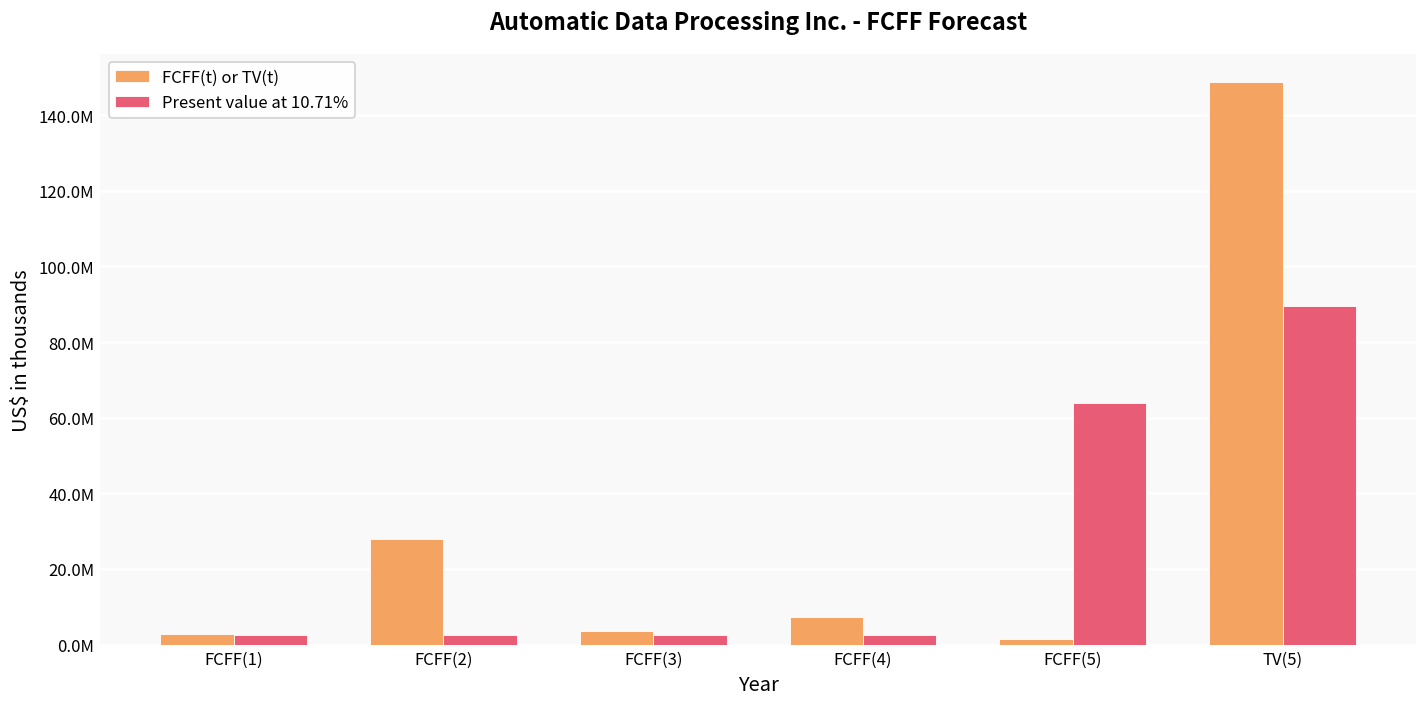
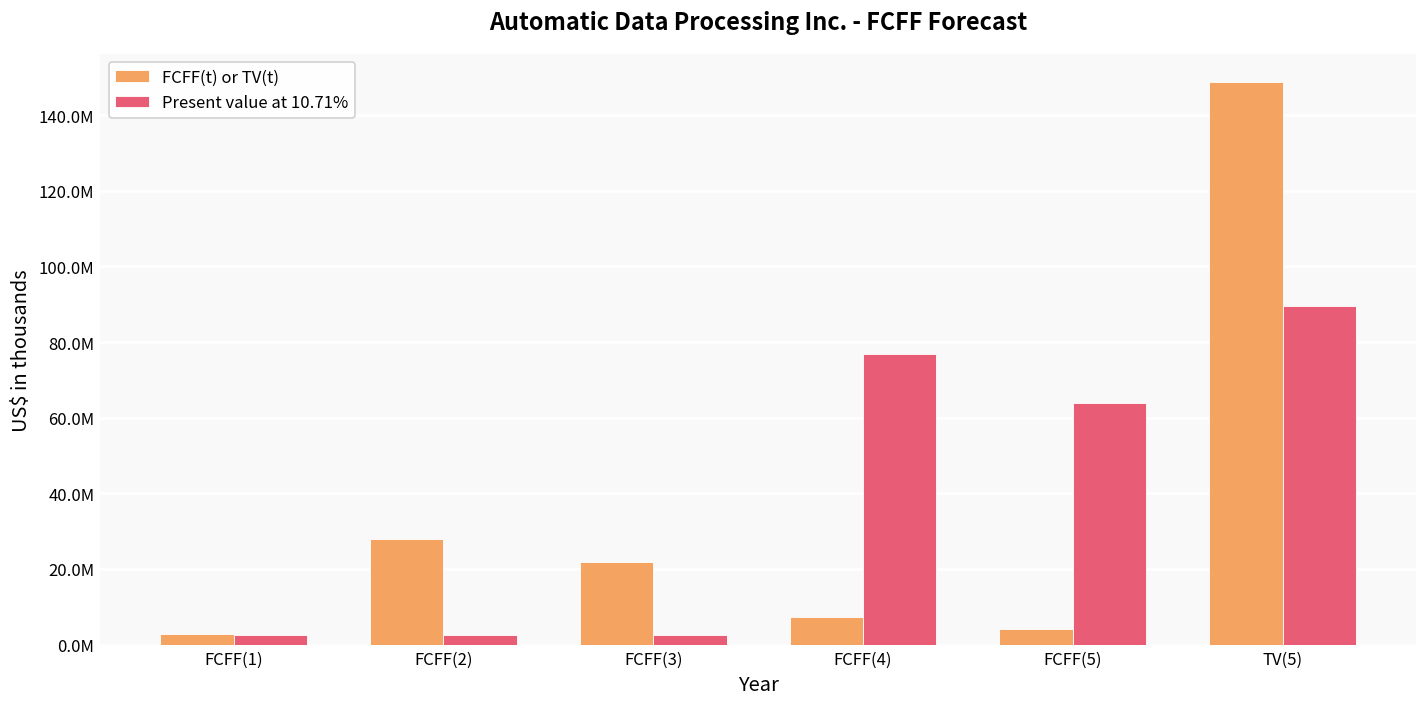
  {
    "FCFF(t) or TV(t)": {
      "FCFF(1)": 3000000,
      "FCFF(2)": 28000000,
-     "FCFF(3)": 4000000,
+     "FCFF(3)": 22000000,
      "FCFF(4)": 7000000,
-     "FCFF(5)": 1000000,
+     "FCFF(5)": 4000000,
      "TV(5)": 149000000
    },
    "Present value at 10.71%": {
      "FCFF(1)": 3000000,
      "FCFF(2)": 3000000,
      "FCFF(3)": 3000000,
-     "FCFF(4)": 3000000,
+     "FCFF(4)": 77000000,
      "FCFF(5)": 64000000,
      "TV(5)": 89000000
    }
  }
